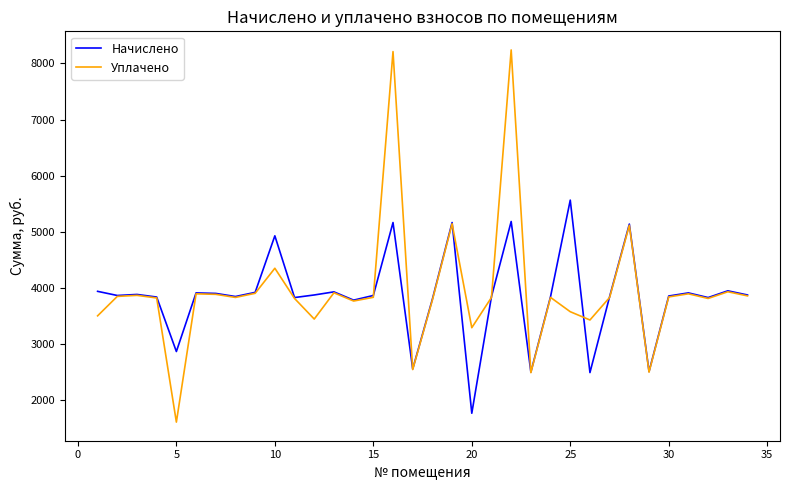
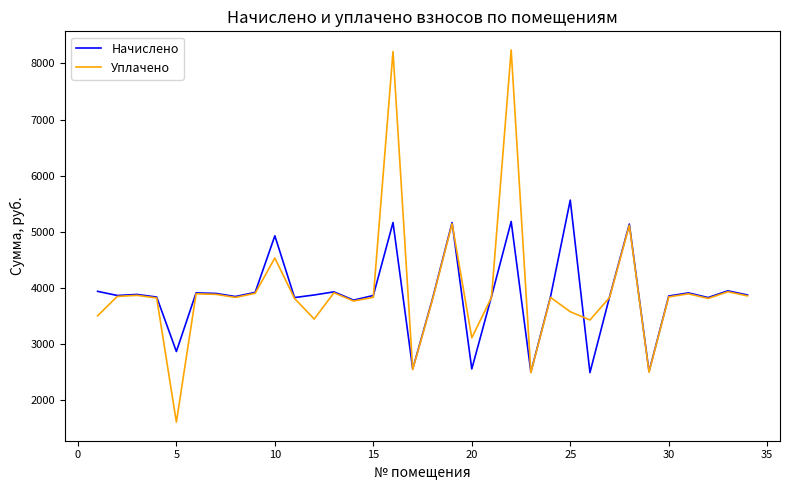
  {
    "Начислено": {
      "5": 2900,
      "10": 4900,
-     "20": 1800,
+     "20": 2500,
      "25": 5600
    },
    "Уплачено": {
      "5": 1600,
-     "10": 4300,
-     "20": 3300,
+     "10": 4500,
+     "20": 3100,
      "25": 3600
    }
  }
